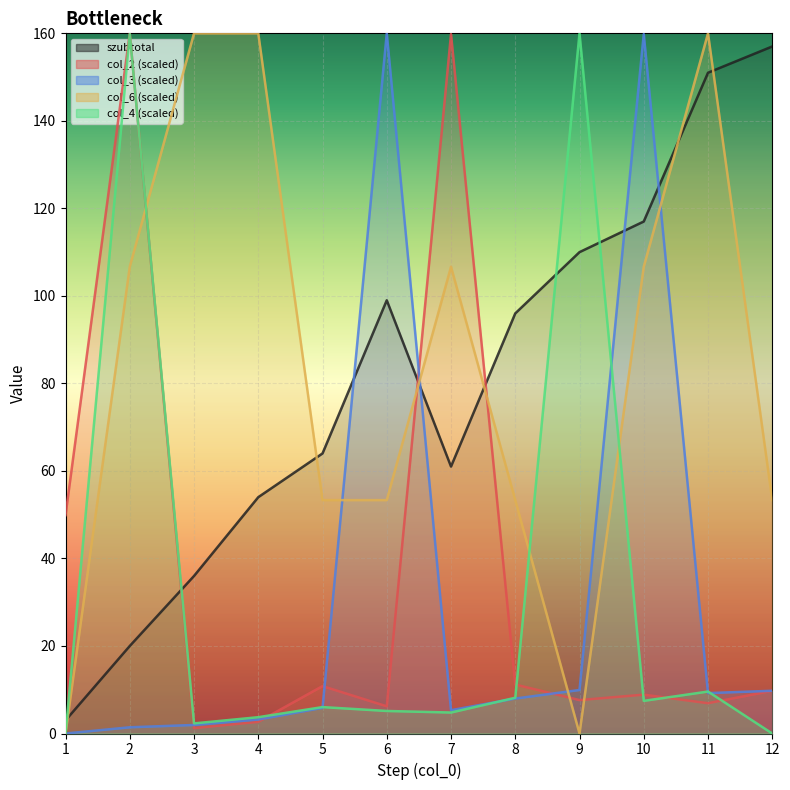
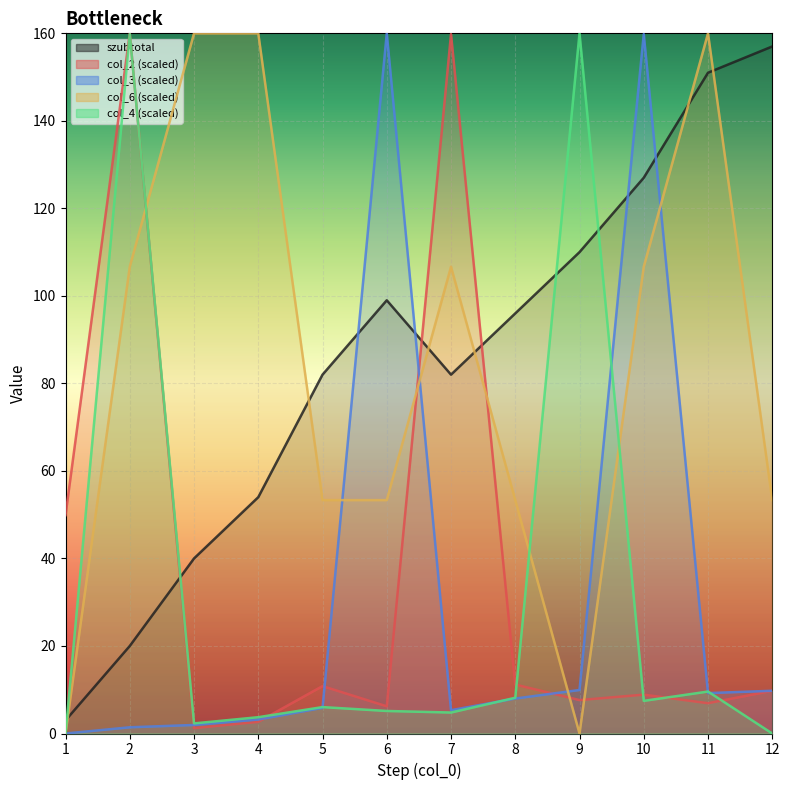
  {
    "szubtotal": {
      "1": 3,
      "2": 20,
-     "3": 36,
+     "3": 40,
      "4": 54,
-     "5": 64,
+     "5": 82,
      "6": 99,
-     "7": 61,
+     "7": 82,
      "8": 96,
      "9": 110,
-     "10": 117,
+     "10": 127,
      "11": 151,
      "12": 157
    }
  }
